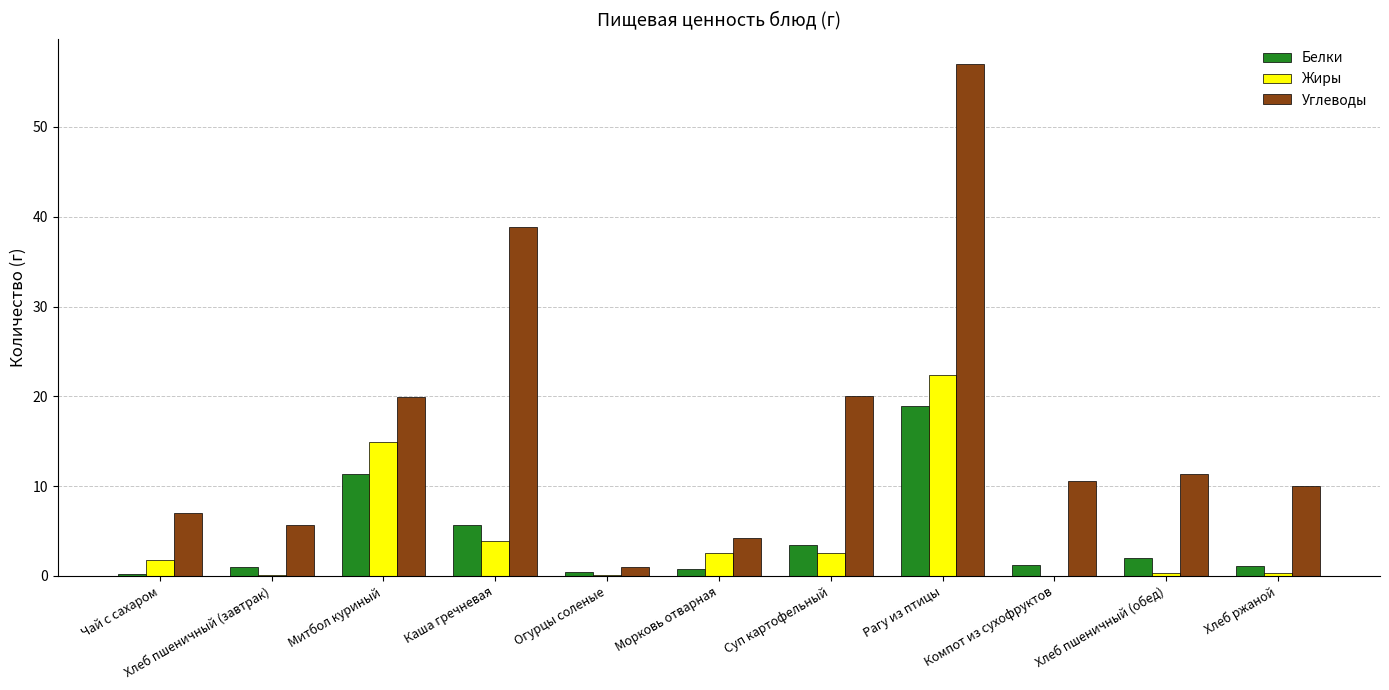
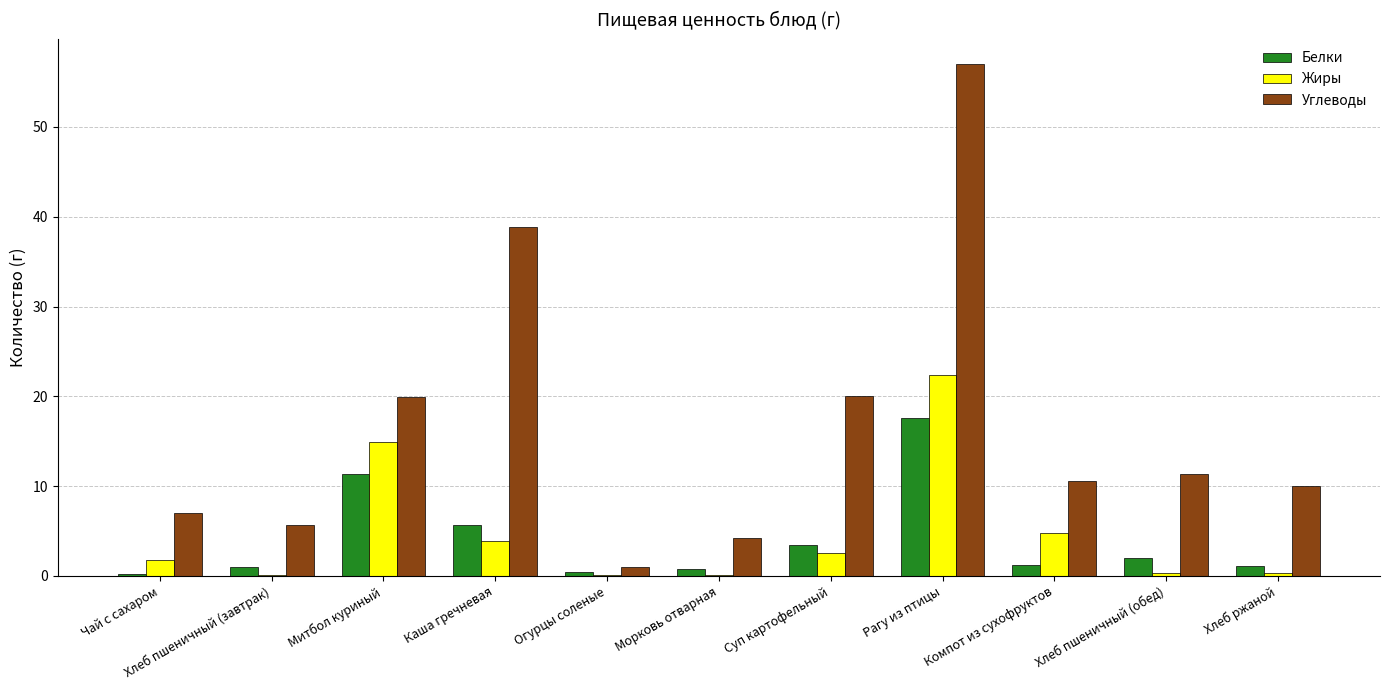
  {
    "Белки": {
      "Хлеб пшеничный (завтрак)": 1,
      "Митбол куриный": 11,
      "Каша гречневая": 6,
      "Огурцы соленые": 0,
      "Морковь отварная": 1,
      "Суп картофельный": 3,
-     "Рагу из птицы": 19,
+     "Рагу из птицы": 18,
      "Компот из сухофруктов": 1,
      "Хлеб пшеничный (обед)": 2,
      "Хлеб ржаной": 1
    },
    "Жиры": {
      "Чай с сахаром": 2,
      "Митбол куриный": 15,
      "Каша гречневая": 4,
-     "Морковь отварная": 3,
+     "Морковь отварная": 0,
      "Суп картофельный": 3,
      "Рагу из птицы": 22,
-     "Компот из сухофруктов": 0,
+     "Компот из сухофруктов": 5,
      "Хлеб ржаной": 0
    },
    "Углеводы": {
      "Чай с сахаром": 7,
      "Хлеб пшеничный (завтрак)": 6,
      "Митбол куриный": 20,
      "Каша гречневая": 39,
      "Огурцы соленые": 1,
      "Морковь отварная": 4,
      "Суп картофельный": 20,
      "Рагу из птицы": 57,
      "Компот из сухофруктов": 11,
      "Хлеб пшеничный (обед)": 11,
      "Хлеб ржаной": 10
    }
  }
